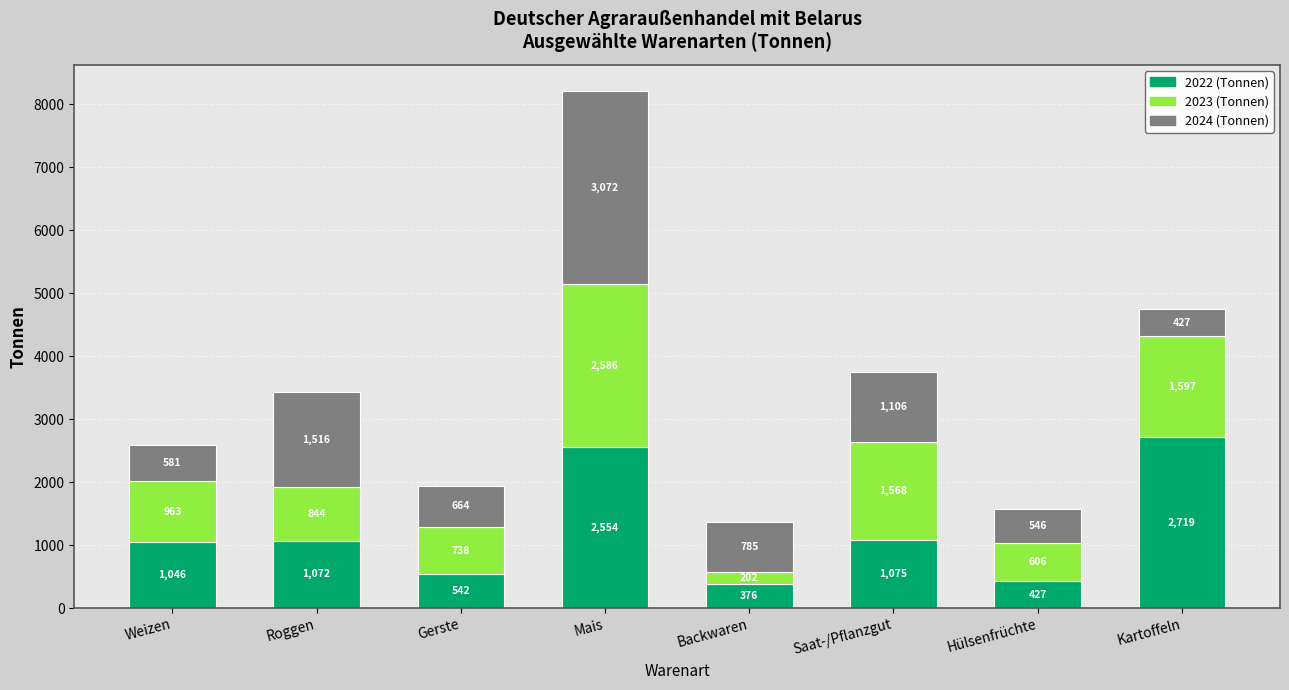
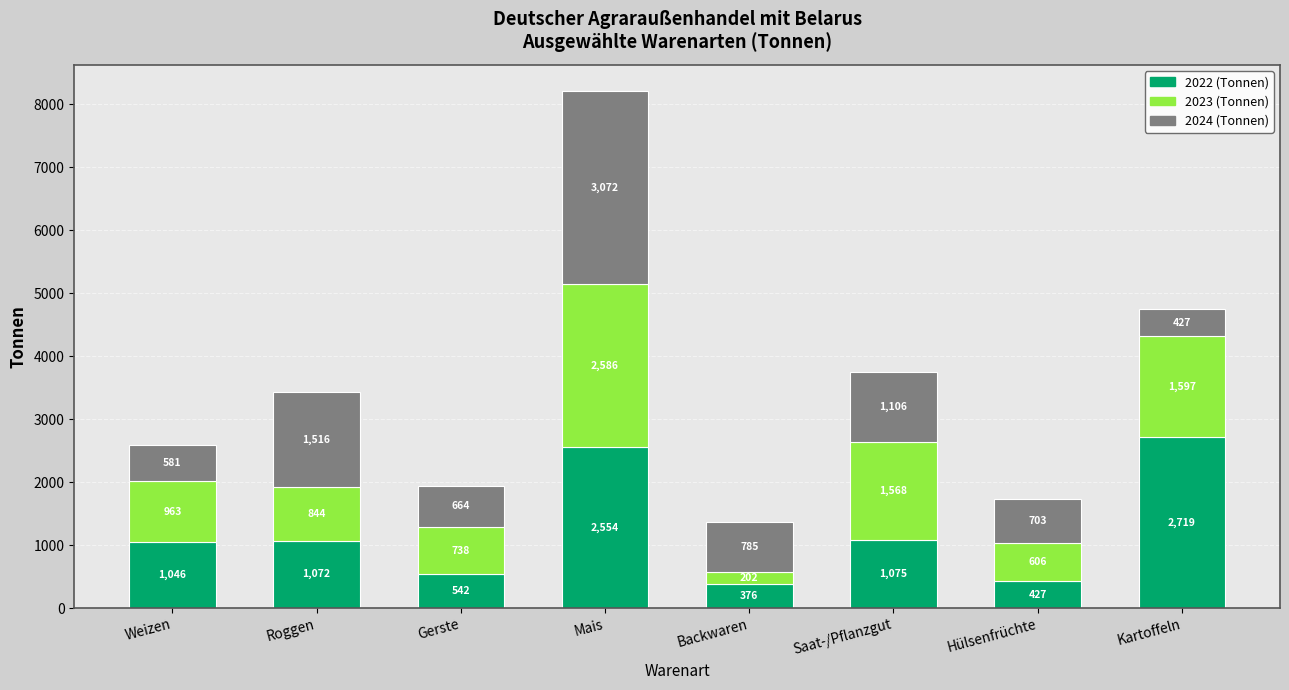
  {
    "2022 (Tonnen)": {
      "Weizen": "1,046",
      "Roggen": "1,072",
      "Gerste": "542",
      "Mais": "2,554",
      "Backwaren": "376",
      "Saat-/Pflanzgut": "1,075",
      "Hülsenfrüchte": "427",
      "Kartoffeln": "2,719"
    },
    "2023 (Tonnen)": {
      "Weizen": "963",
      "Roggen": "844",
      "Gerste": "738",
      "Mais": "2,586",
      "Backwaren": "202",
      "Saat-/Pflanzgut": "1,568",
      "Hülsenfrüchte": "606",
      "Kartoffeln": "1,597"
    },
    "2024 (Tonnen)": {
      "Weizen": "581",
      "Roggen": "1,516",
      "Gerste": "664",
      "Mais": "3,072",
      "Backwaren": "785",
      "Saat-/Pflanzgut": "1,106",
-     "Hülsenfrüchte": "546",
+     "Hülsenfrüchte": "703",
      "Kartoffeln": "427"
    }
  }
